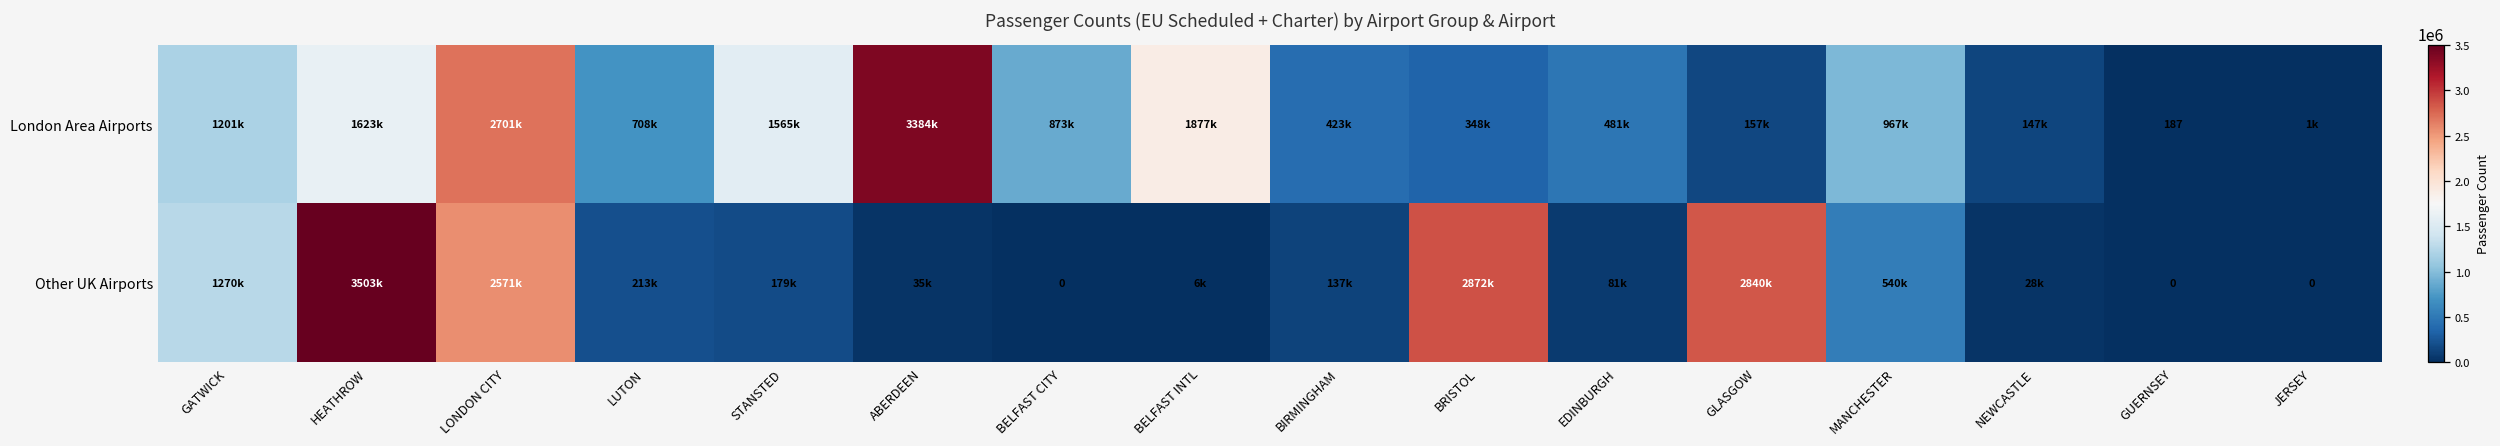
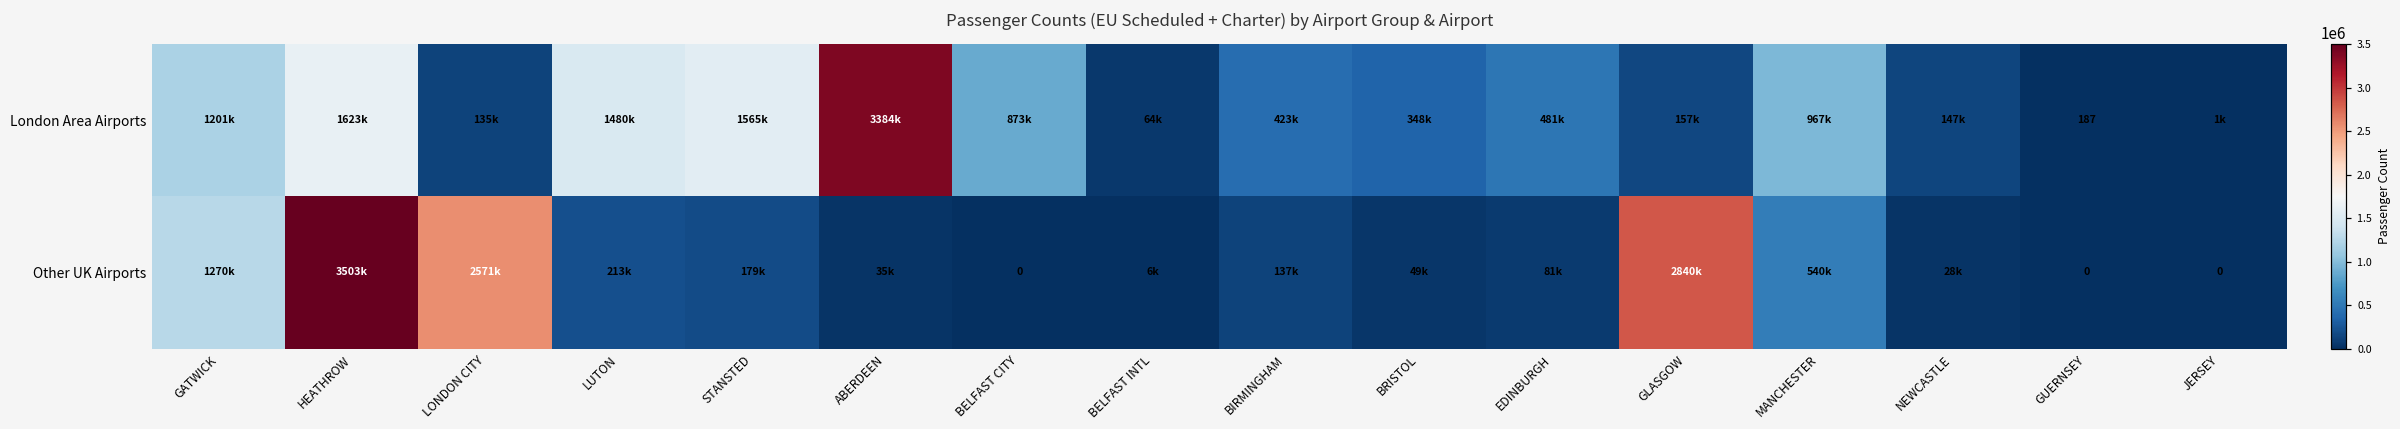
  {
    "London Area Airports": {
      "GATWICK": "1201k",
      "HEATHROW": "1623k",
-     "LONDON CITY": "2701k",
-     "LUTON": "708k",
+     "LONDON CITY": "135k",
+     "LUTON": "1480k",
      "STANSTED": "1565k",
      "ABERDEEN": "3384k",
      "BELFAST CITY": "873k",
-     "BELFAST INTL": "1877k",
+     "BELFAST INTL": "64k",
      "BIRMINGHAM": "423k",
      "BRISTOL": "348k",
      "EDINBURGH": "481k",
      "GLASGOW": "157k",
      "MANCHESTER": "967k",
      "NEWCASTLE": "147k",
      "GUERNSEY": "187",
      "JERSEY": "1k"
    },
    "Other UK Airports": {
      "GATWICK": "1270k",
      "HEATHROW": "3503k",
      "LONDON CITY": "2571k",
      "LUTON": "213k",
      "STANSTED": "179k",
      "ABERDEEN": "35k",
      "BELFAST CITY": "0",
      "BELFAST INTL": "6k",
      "BIRMINGHAM": "137k",
-     "BRISTOL": "2872k",
+     "BRISTOL": "49k",
      "EDINBURGH": "81k",
      "GLASGOW": "2840k",
      "MANCHESTER": "540k",
      "NEWCASTLE": "28k",
      "GUERNSEY": "0",
      "JERSEY": "0"
    }
  }
